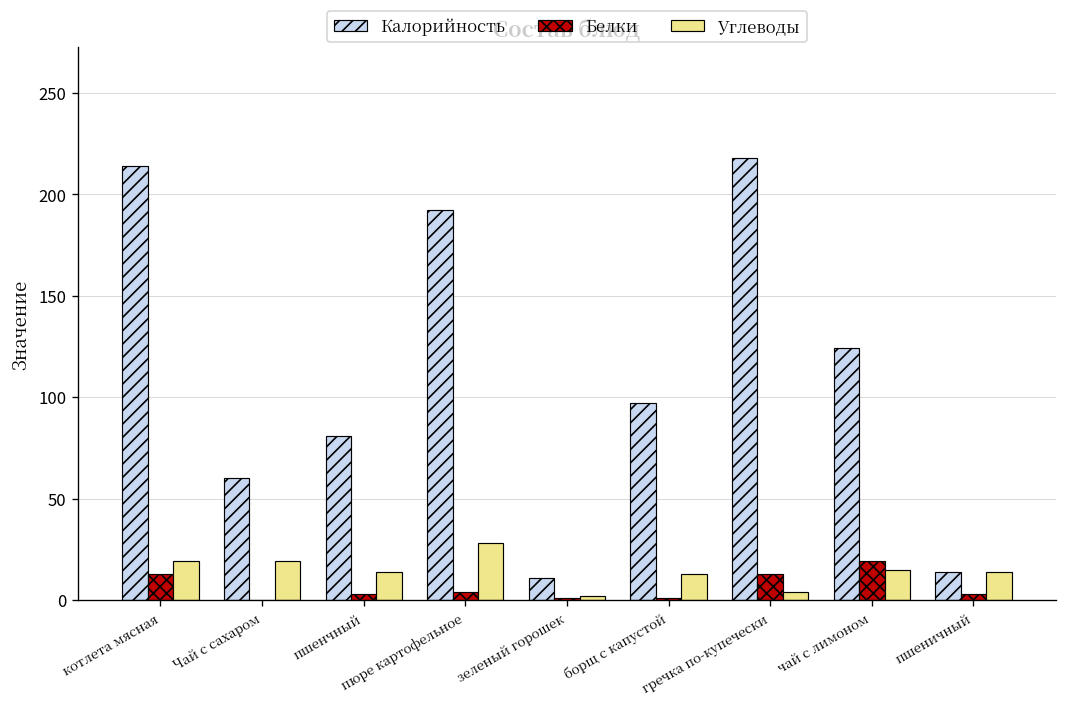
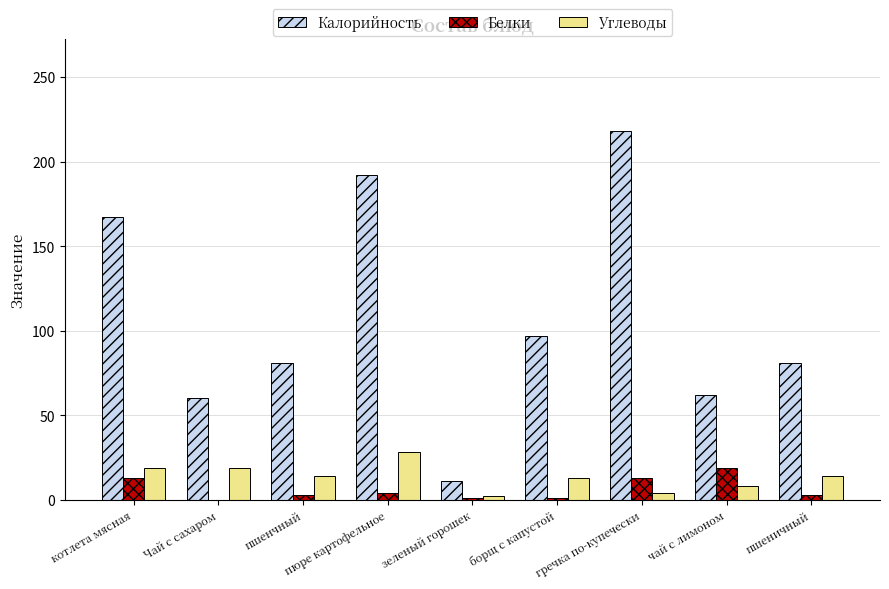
  {
    "Калорийность": {
-     "котлета мясная": 214,
+     "котлета мясная": 167,
      "Чай с сахаром": 60,
      "пшенчный": 81,
      "пюре картофельное": 192,
      "зеленый горошек": 11,
      "борщ с капустой": 97,
      "гречка по-купечески": 218,
-     "чай с лимоном": 124,
-     "пшеничный": 14
+     "чай с лимоном": 62,
+     "пшеничный": 81
    },
    "Белки": {
      "котлета мясная": 13,
      "Чай с сахаром": 0,
      "пшенчный": 3,
      "пюре картофельное": 4,
      "гречка по-купечески": 13,
      "чай с лимоном": 19,
      "пшеничный": 3
    },
    "Углеводы": {
      "котлета мясная": 19,
      "Чай с сахаром": 19,
      "пшенчный": 14,
      "пюре картофельное": 28,
      "зеленый горошек": 2,
      "борщ с капустой": 13,
      "гречка по-купечески": 4,
-     "чай с лимоном": 15,
+     "чай с лимоном": 8,
      "пшеничный": 14
    }
  }
